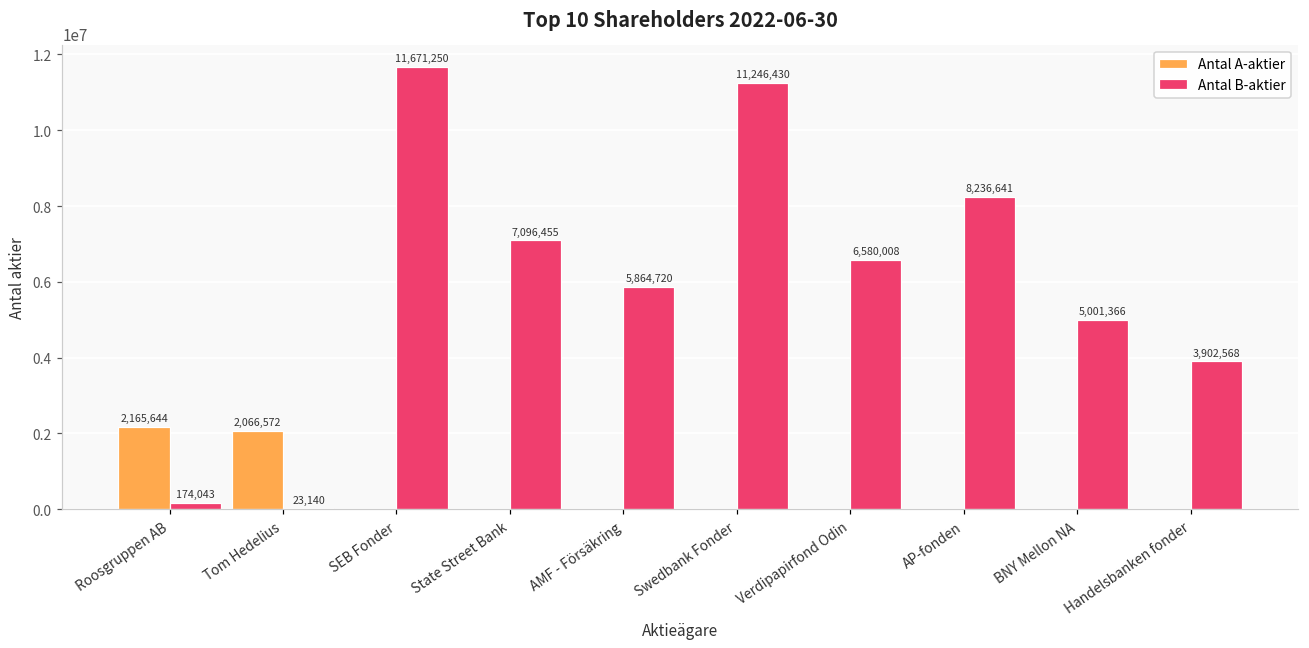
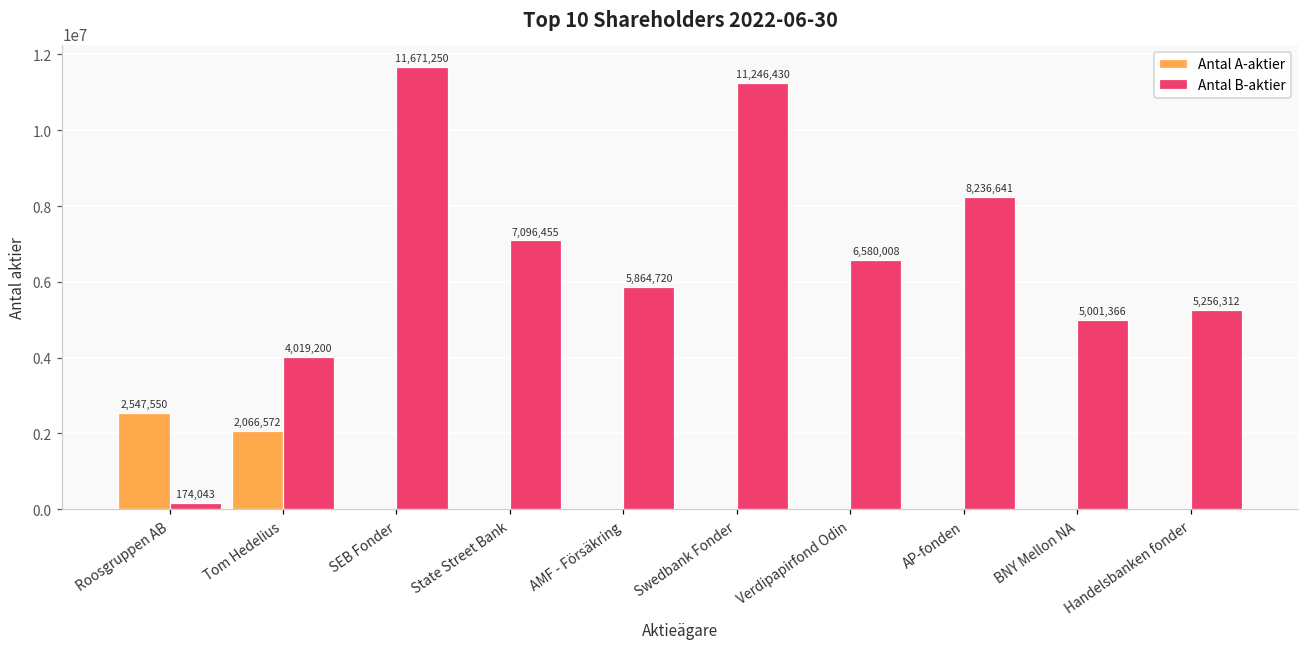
  {
    "Antal A-aktier": {
-     "Roosgruppen AB": "2,165,644",
+     "Roosgruppen AB": "2,547,550",
      "Tom Hedelius": "2,066,572"
    },
    "Antal B-aktier": {
      "Roosgruppen AB": "174,043",
-     "Tom Hedelius": "23,140",
+     "Tom Hedelius": "4,019,200",
      "SEB Fonder": "11,671,250",
      "State Street Bank": "7,096,455",
      "AMF - Försäkring": "5,864,720",
      "Swedbank Fonder": "11,246,430",
      "Verdipapirfond Odin": "6,580,008",
      "AP-fonden": "8,236,641",
      "BNY Mellon NA": "5,001,366",
-     "Handelsbanken fonder": "3,902,568"
+     "Handelsbanken fonder": "5,256,312"
    }
  }
